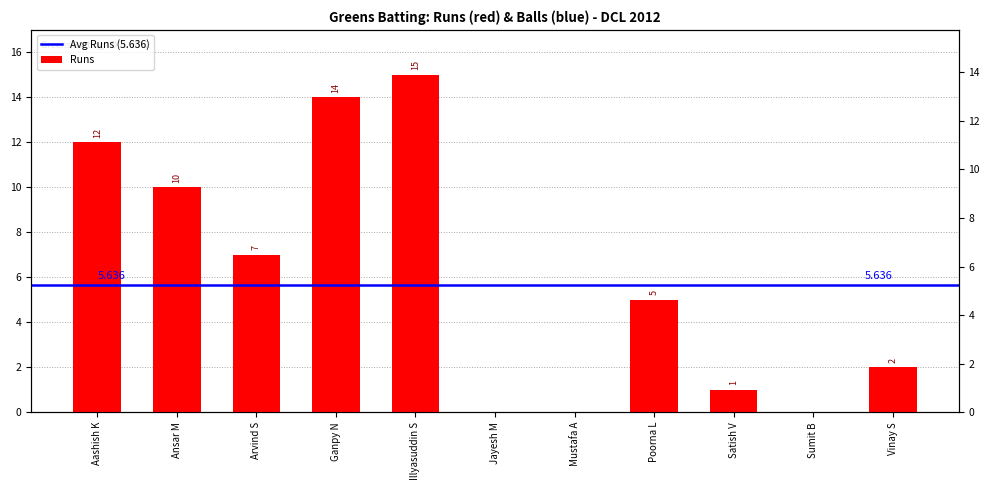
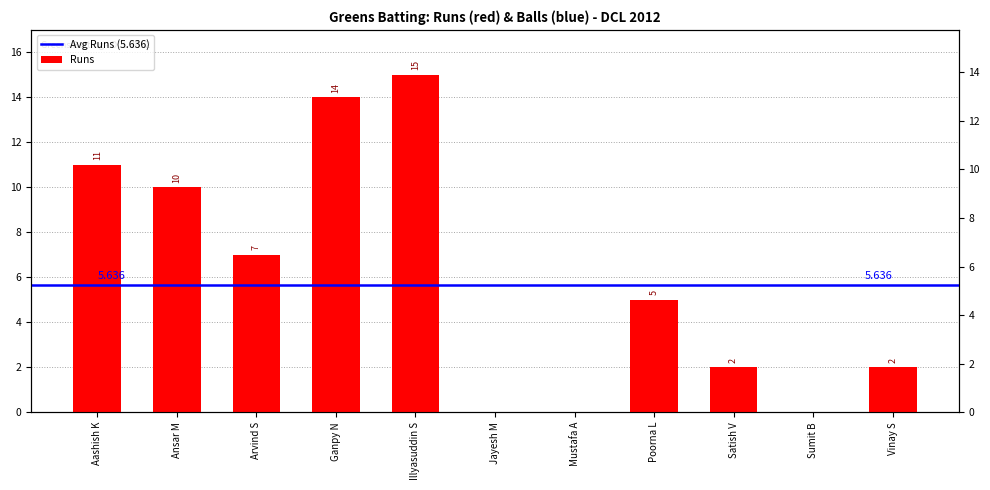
  {
-   "Aashish K": 12,
+   "Aashish K": 11,
    "Ansar M": 10,
    "Arvind S": 7,
    "Ganpy N": 14,
    "Illyasuddin S": 15,
    "Poorna L": 5,
-   "Satish V": 1,
+   "Satish V": 2,
    "Vinay S": 2
  }
